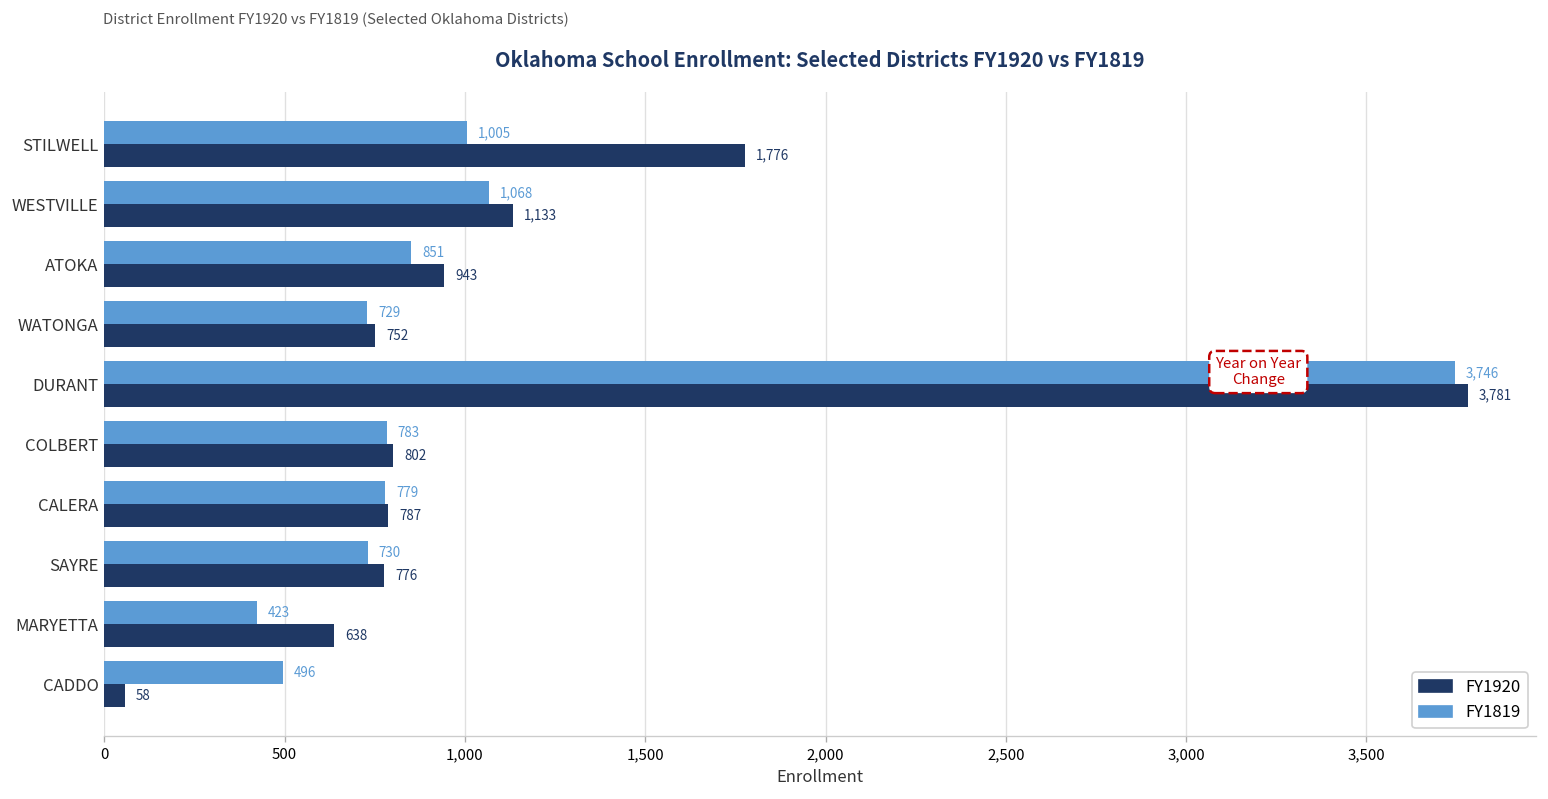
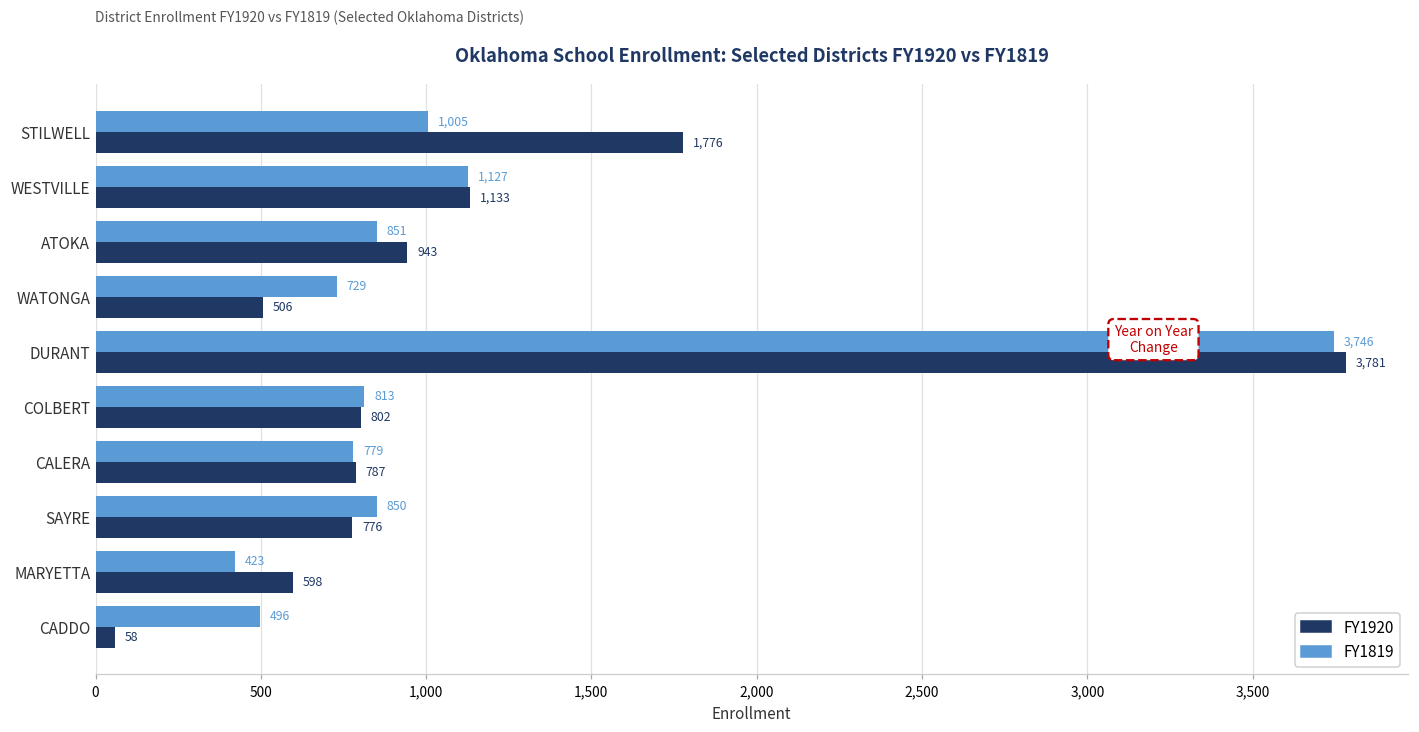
  {
    "FY1920": {
      "STILWELL": "1,776",
      "WESTVILLE": "1,133",
      "ATOKA": "943",
-     "WATONGA": "752",
+     "WATONGA": "506",
      "DURANT": "3,781",
      "COLBERT": "802",
      "CALERA": "787",
      "SAYRE": "776",
-     "MARYETTA": "638",
+     "MARYETTA": "598",
      "CADDO": "58"
    },
    "FY1819": {
      "STILWELL": "1,005",
-     "WESTVILLE": "1,068",
+     "WESTVILLE": "1,127",
      "ATOKA": "851",
      "WATONGA": "729",
      "DURANT": "3,746",
-     "COLBERT": "783",
+     "COLBERT": "813",
      "CALERA": "779",
-     "SAYRE": "730",
+     "SAYRE": "850",
      "MARYETTA": "423",
      "CADDO": "496"
    }
  }
